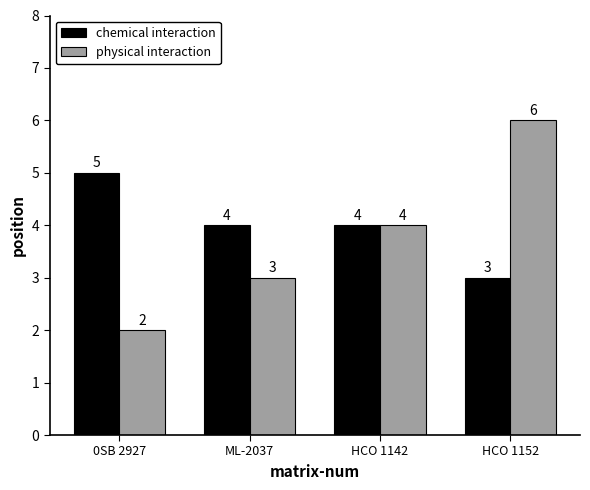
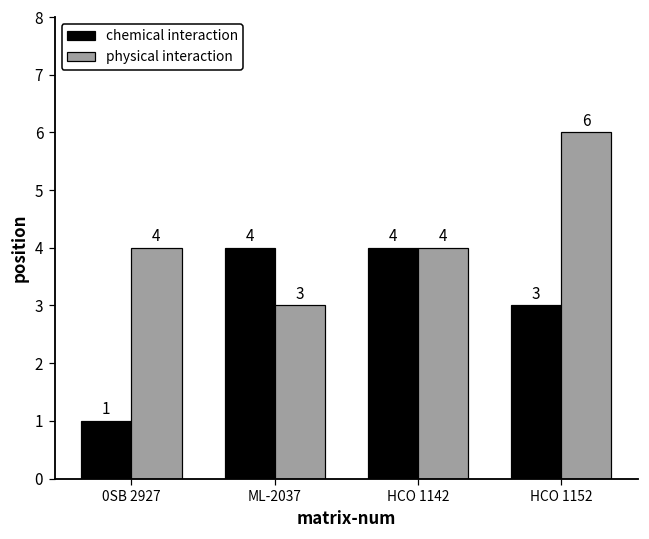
  {
    "chemical interaction": {
-     "0SB 2927": 5,
+     "0SB 2927": 1,
      "ML-2037": 4,
      "HCO 1142": 4,
      "HCO 1152": 3
    },
    "physical interaction": {
-     "0SB 2927": 2,
+     "0SB 2927": 4,
      "ML-2037": 3,
      "HCO 1142": 4,
      "HCO 1152": 6
    }
  }
